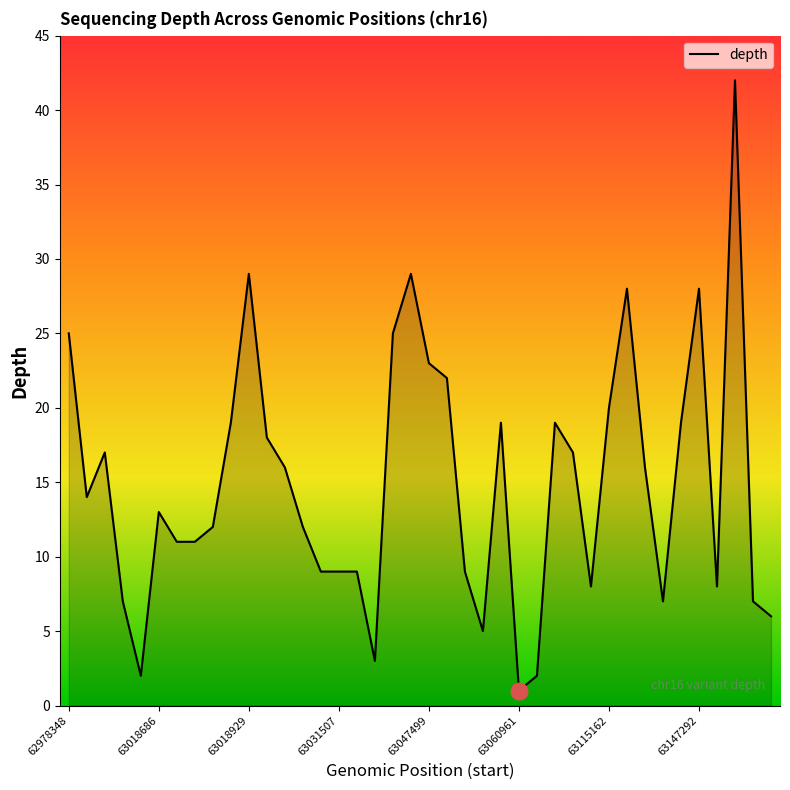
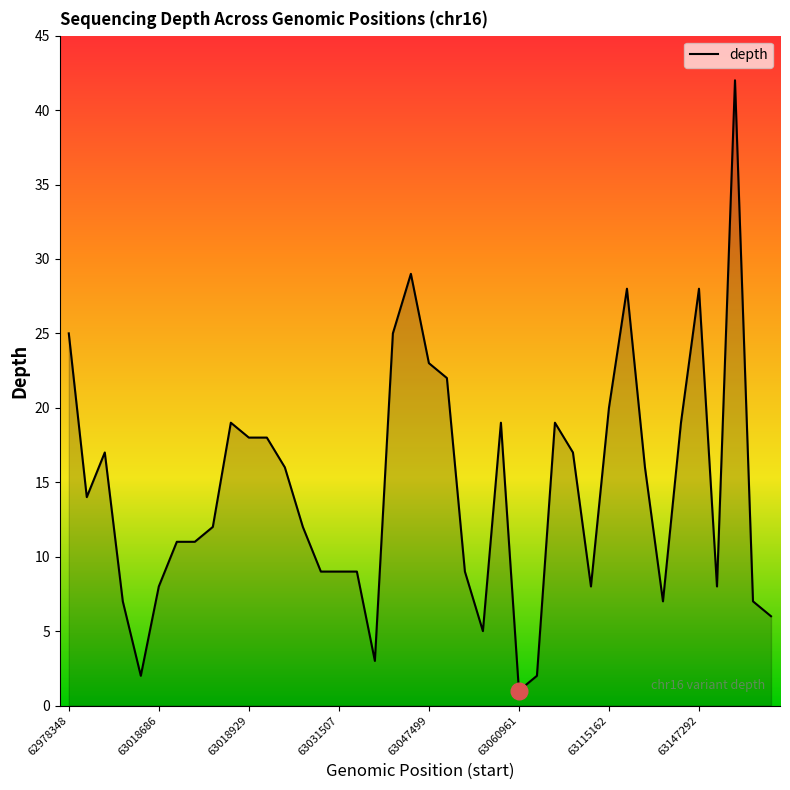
  {
    "depth": {
      "62978348": 25,
-     "63018686": 13,
-     "63018929": 29,
+     "63018686": 8,
+     "63018929": 18,
      "63047499": 23,
      "63115162": 20,
      "63147292": 28
    }
  }
